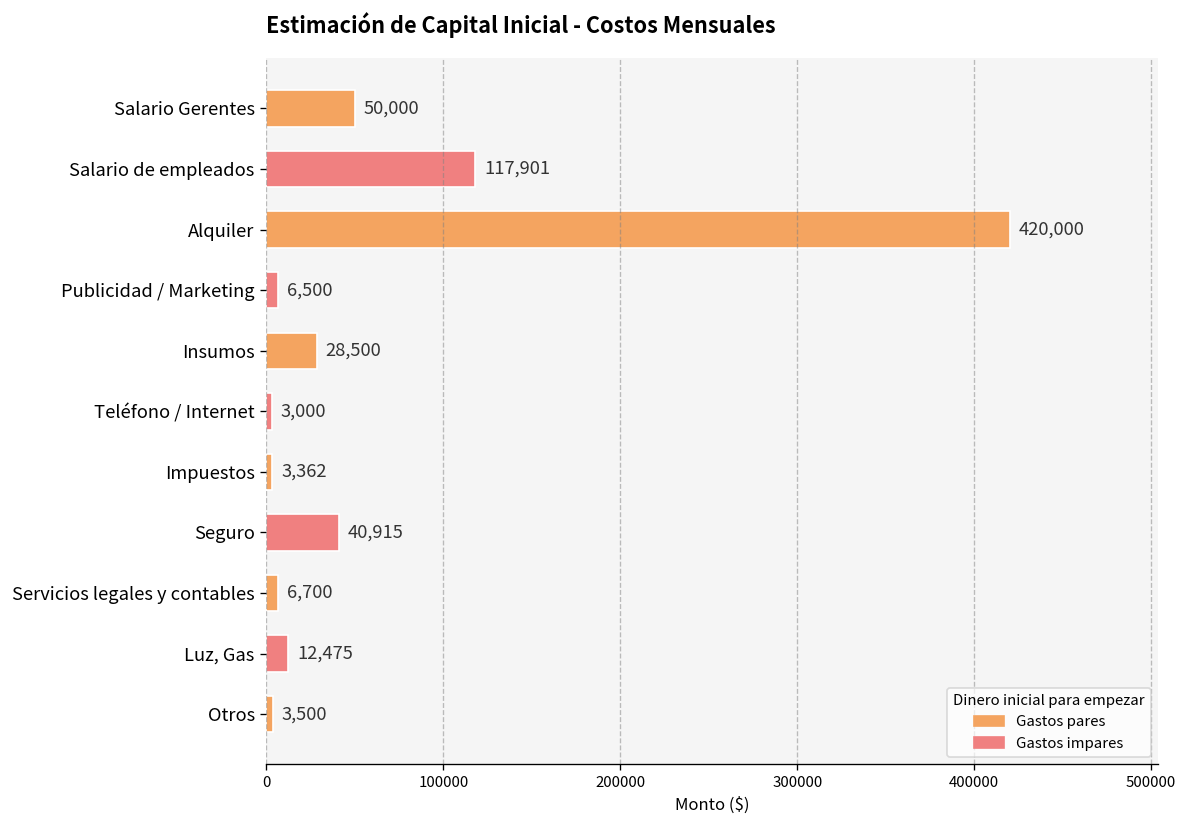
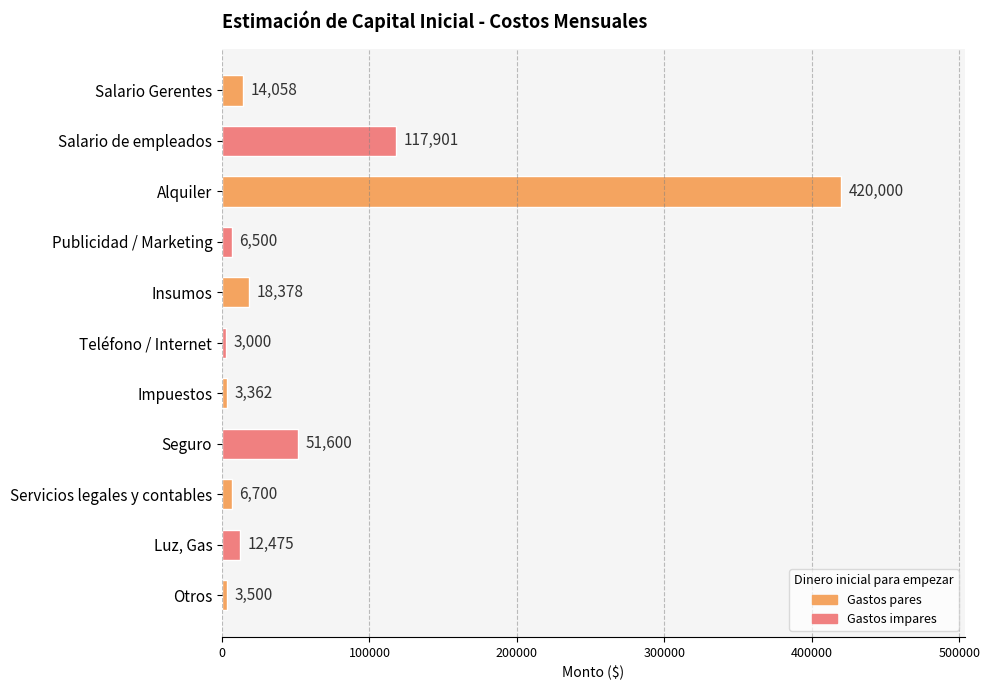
  {
-   "Salario Gerentes": "50,000",
+   "Salario Gerentes": "14,058",
    "Salario de empleados": "117,901",
    "Alquiler": "420,000",
    "Publicidad / Marketing": "6,500",
-   "Insumos": "28,500",
+   "Insumos": "18,378",
    "Teléfono / Internet": "3,000",
    "Impuestos": "3,362",
-   "Seguro": "40,915",
+   "Seguro": "51,600",
    "Servicios legales y contables": "6,700",
    "Luz, Gas": "12,475",
    "Otros": "3,500"
  }
